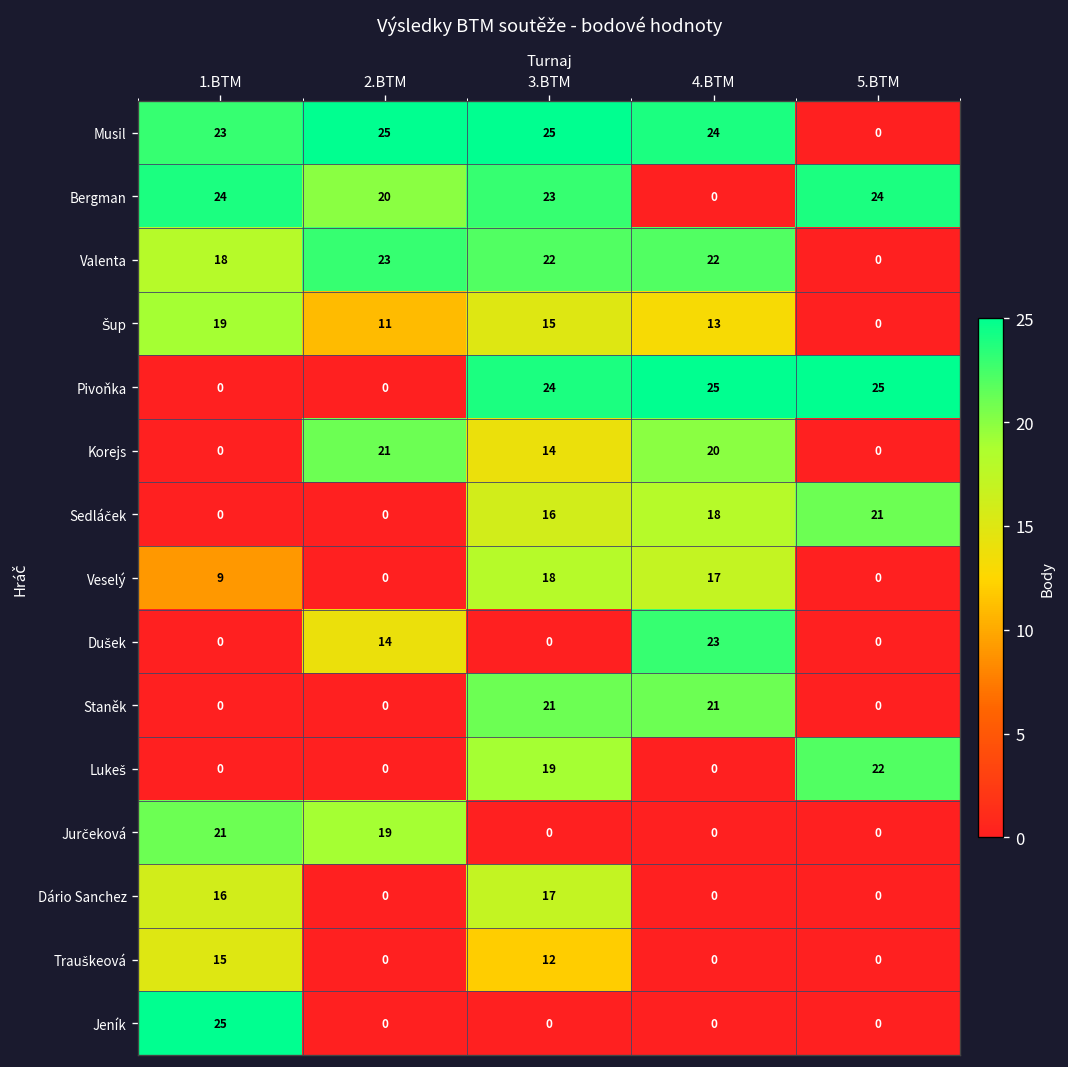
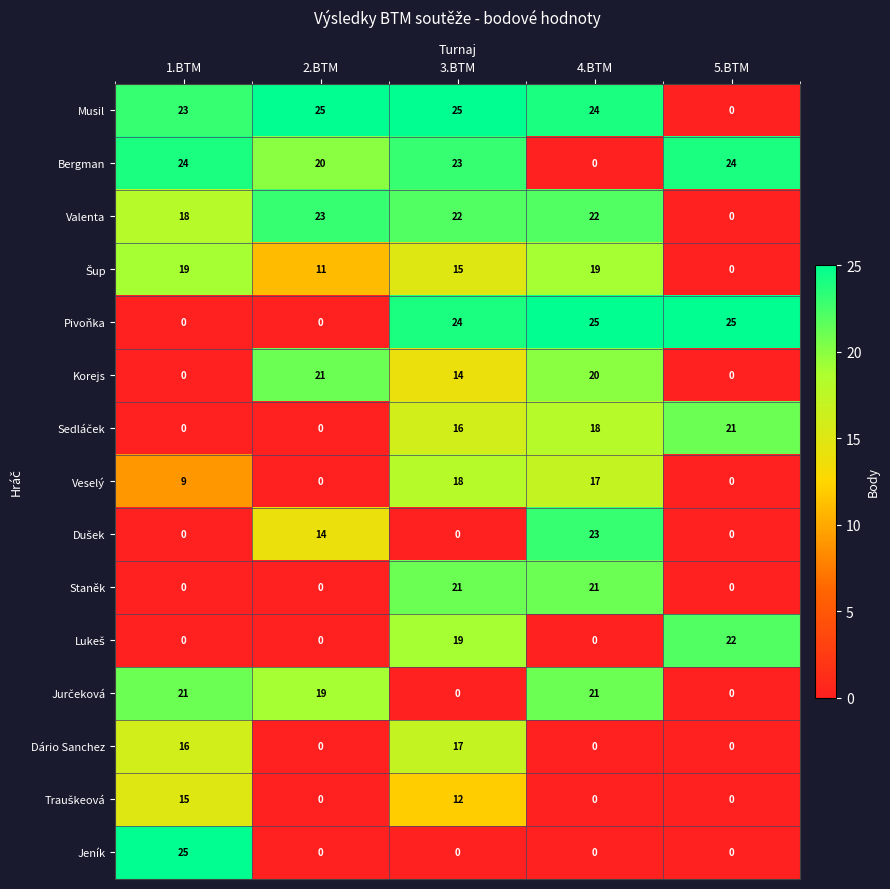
  {
    "Musil": {
      "1.BTM": 23,
      "2.BTM": 25,
      "3.BTM": 25,
      "4.BTM": 24,
      "5.BTM": 0
    },
    "Bergman": {
      "1.BTM": 24,
      "2.BTM": 20,
      "3.BTM": 23,
      "4.BTM": 0,
      "5.BTM": 24
    },
    "Valenta": {
      "1.BTM": 18,
      "2.BTM": 23,
      "3.BTM": 22,
      "4.BTM": 22,
      "5.BTM": 0
    },
    "Šup": {
      "1.BTM": 19,
      "2.BTM": 11,
      "3.BTM": 15,
-     "4.BTM": 13,
+     "4.BTM": 19,
      "5.BTM": 0
    },
    "Pivoňka": {
      "1.BTM": 0,
      "2.BTM": 0,
      "3.BTM": 24,
      "4.BTM": 25,
      "5.BTM": 25
    },
    "Korejs": {
      "1.BTM": 0,
      "2.BTM": 21,
      "3.BTM": 14,
      "4.BTM": 20,
      "5.BTM": 0
    },
    "Sedláček": {
      "1.BTM": 0,
      "2.BTM": 0,
      "3.BTM": 16,
      "4.BTM": 18,
      "5.BTM": 21
    },
    "Veselý": {
      "1.BTM": 9,
      "2.BTM": 0,
      "3.BTM": 18,
      "4.BTM": 17,
      "5.BTM": 0
    },
    "Dušek": {
      "1.BTM": 0,
      "2.BTM": 14,
      "3.BTM": 0,
      "4.BTM": 23,
      "5.BTM": 0
    },
    "Staněk": {
      "1.BTM": 0,
      "2.BTM": 0,
      "3.BTM": 21,
      "4.BTM": 21,
      "5.BTM": 0
    },
    "Lukeš": {
      "1.BTM": 0,
      "2.BTM": 0,
      "3.BTM": 19,
      "4.BTM": 0,
      "5.BTM": 22
    },
    "Jurčeková": {
      "1.BTM": 21,
      "2.BTM": 19,
      "3.BTM": 0,
-     "4.BTM": 0,
+     "4.BTM": 21,
      "5.BTM": 0
    },
    "Dário Sanchez": {
      "1.BTM": 16,
      "2.BTM": 0,
      "3.BTM": 17,
      "4.BTM": 0,
      "5.BTM": 0
    },
    "Trauškeová": {
      "1.BTM": 15,
      "2.BTM": 0,
      "3.BTM": 12,
      "4.BTM": 0,
      "5.BTM": 0
    },
    "Jeník": {
      "1.BTM": 25,
      "2.BTM": 0,
      "3.BTM": 0,
      "4.BTM": 0,
      "5.BTM": 0
    }
  }
